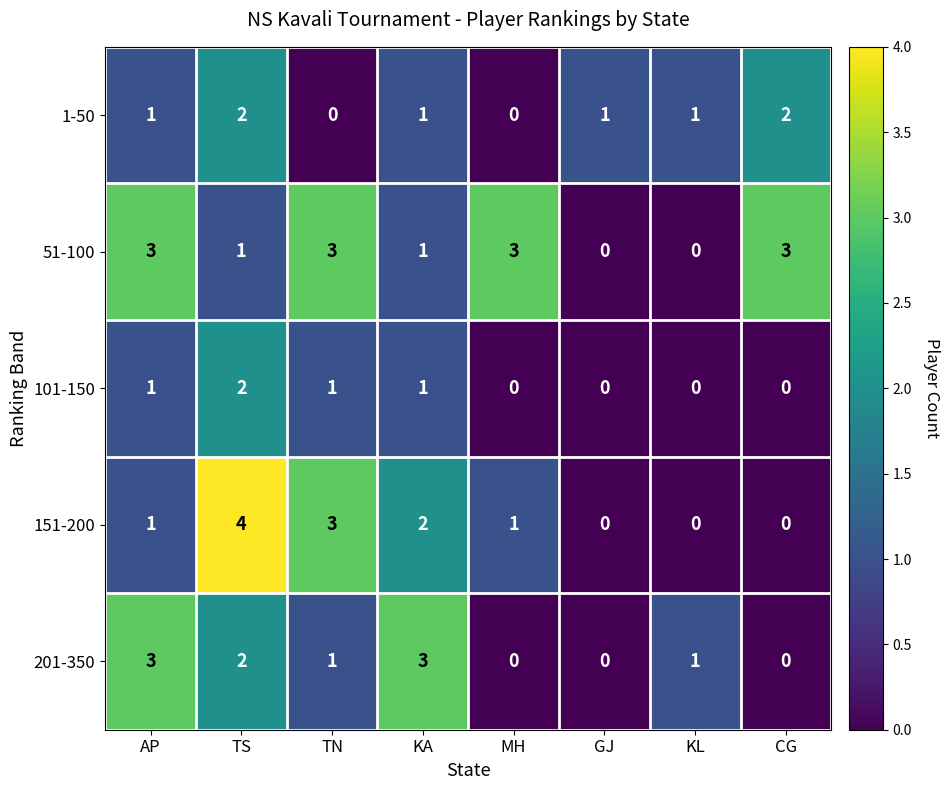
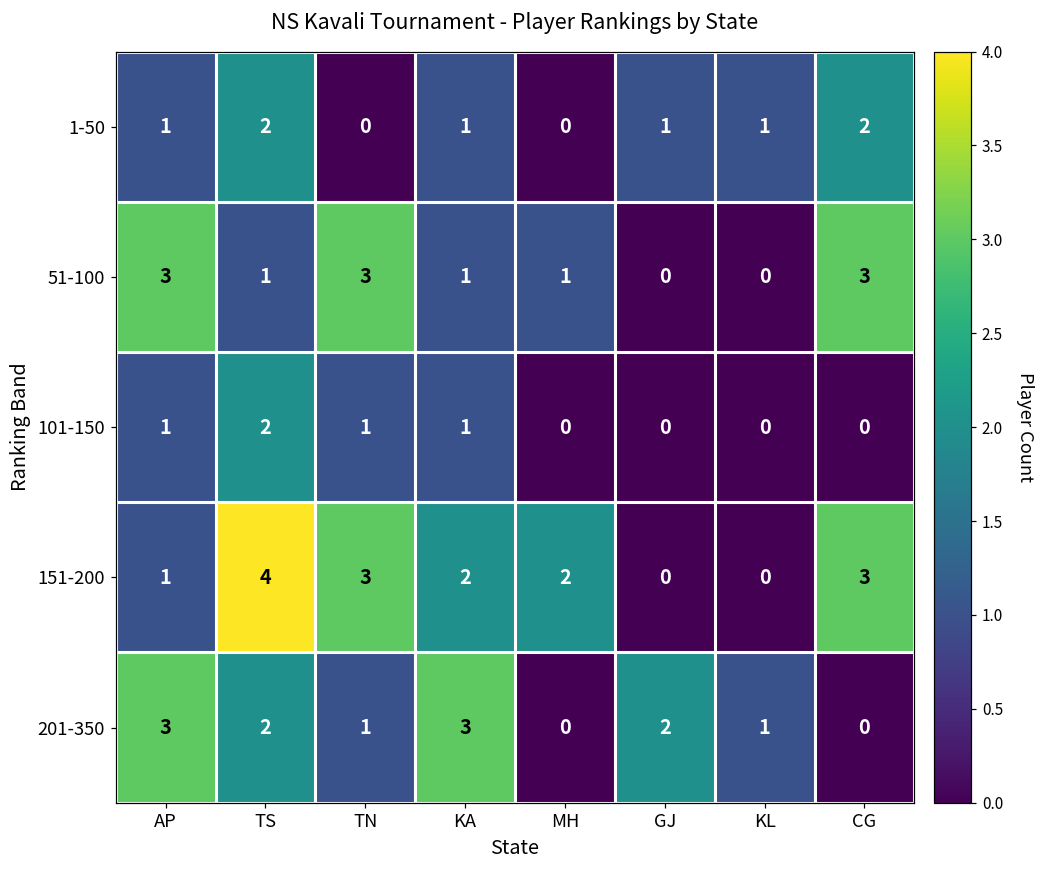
  {
    "1-50": {
      "AP": 1,
      "TS": 2,
      "TN": 0,
      "KA": 1,
      "MH": 0,
      "GJ": 1,
      "KL": 1,
      "CG": 2
    },
    "51-100": {
      "AP": 3,
      "TS": 1,
      "TN": 3,
      "KA": 1,
-     "MH": 3,
+     "MH": 1,
      "GJ": 0,
      "KL": 0,
      "CG": 3
    },
    "101-150": {
      "AP": 1,
      "TS": 2,
      "TN": 1,
      "KA": 1,
      "MH": 0,
      "GJ": 0,
      "KL": 0,
      "CG": 0
    },
    "151-200": {
      "AP": 1,
      "TS": 4,
      "TN": 3,
      "KA": 2,
-     "MH": 1,
+     "MH": 2,
      "GJ": 0,
      "KL": 0,
-     "CG": 0
+     "CG": 3
    },
    "201-350": {
      "AP": 3,
      "TS": 2,
      "TN": 1,
      "KA": 3,
      "MH": 0,
-     "GJ": 0,
+     "GJ": 2,
      "KL": 1,
      "CG": 0
    }
  }
